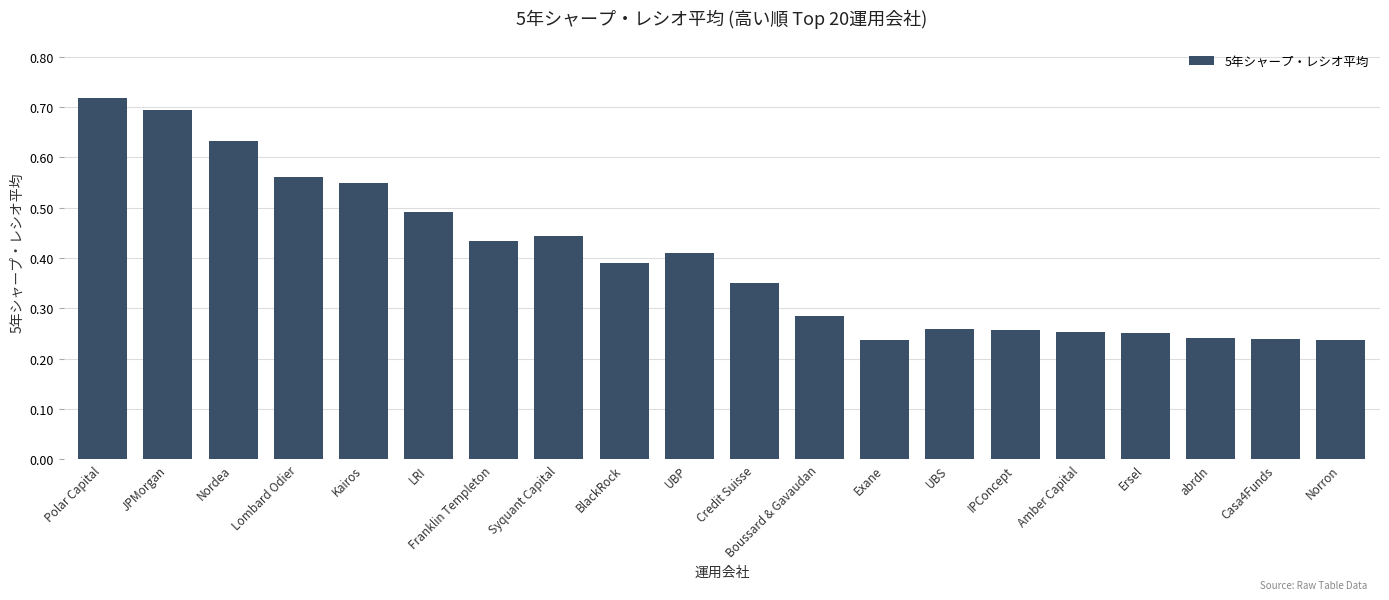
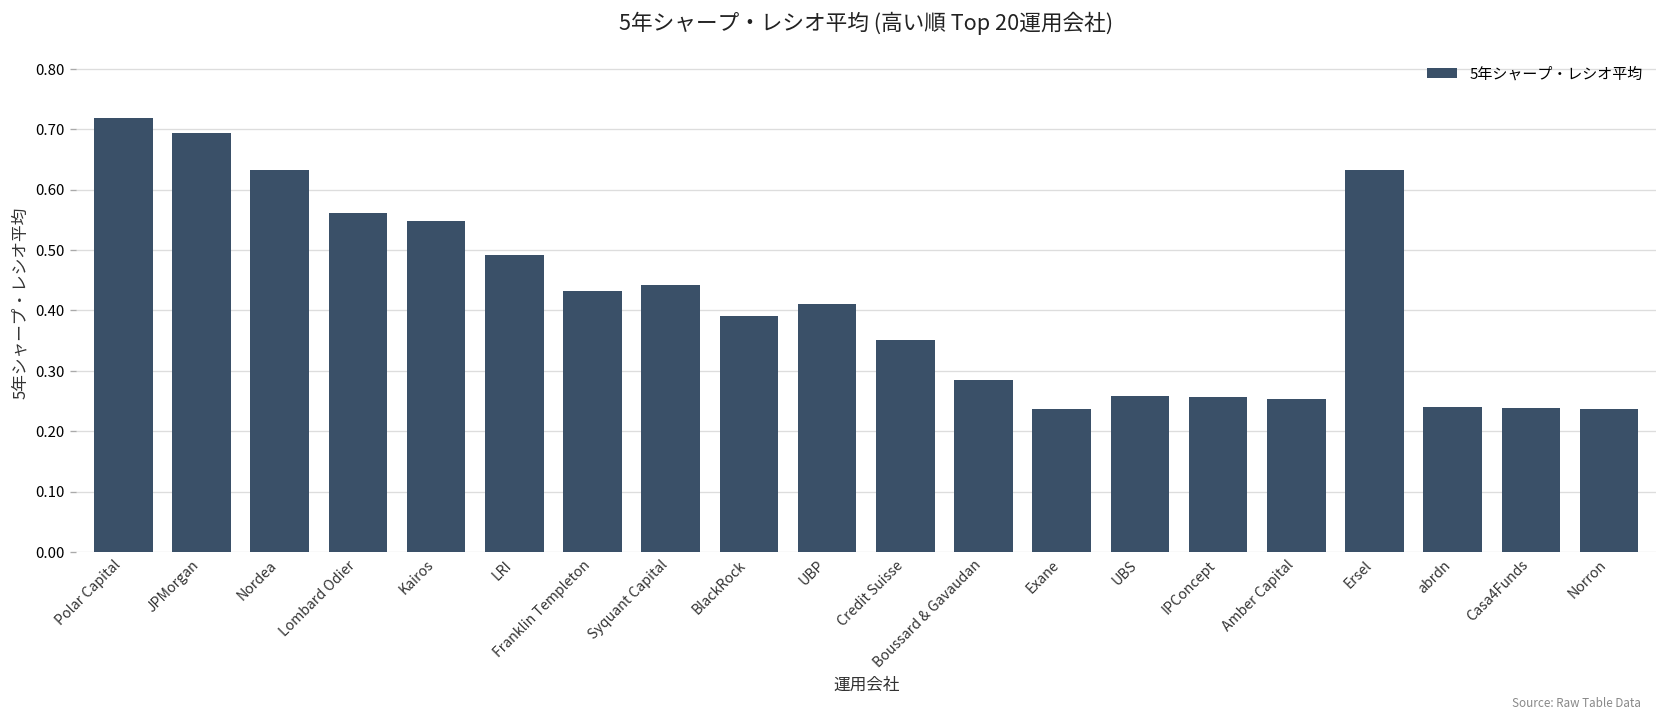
  {
    "Polar Capital": 0.72,
    "JPMorgan": 0.69,
    "Nordea": 0.63,
    "Lombard Odier": 0.56,
    "Kairos": 0.55,
    "LRI": 0.49,
    "Franklin Templeton": 0.43,
    "Syquant Capital": 0.44,
    "BlackRock": 0.39,
    "UBP": 0.41,
    "Credit Suisse": 0.35,
    "Boussard & Gavaudan": 0.28,
    "Exane": 0.24,
    "UBS": 0.26,
    "IPConcept": 0.26,
    "Amber Capital": 0.25,
-   "Ersel": 0.25,
+   "Ersel": 0.63,
    "abrdn": 0.24,
    "Casa4Funds": 0.24,
    "Norron": 0.24
  }
